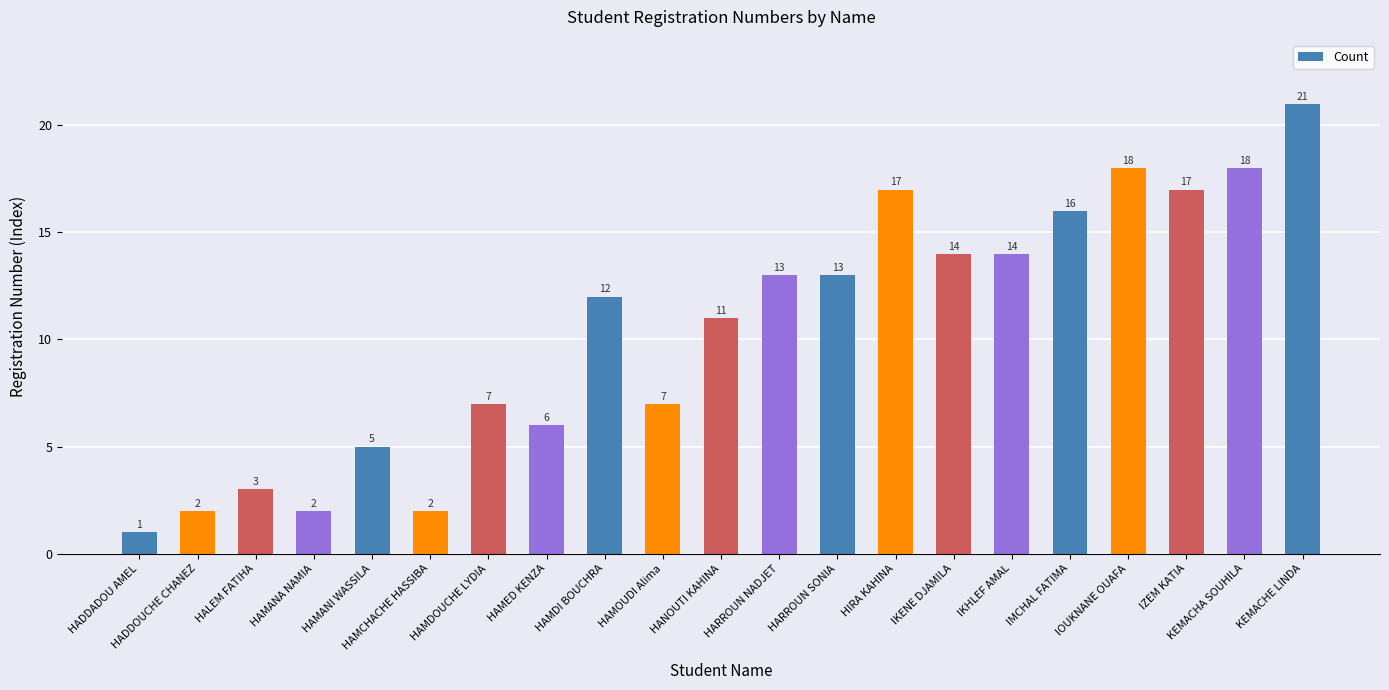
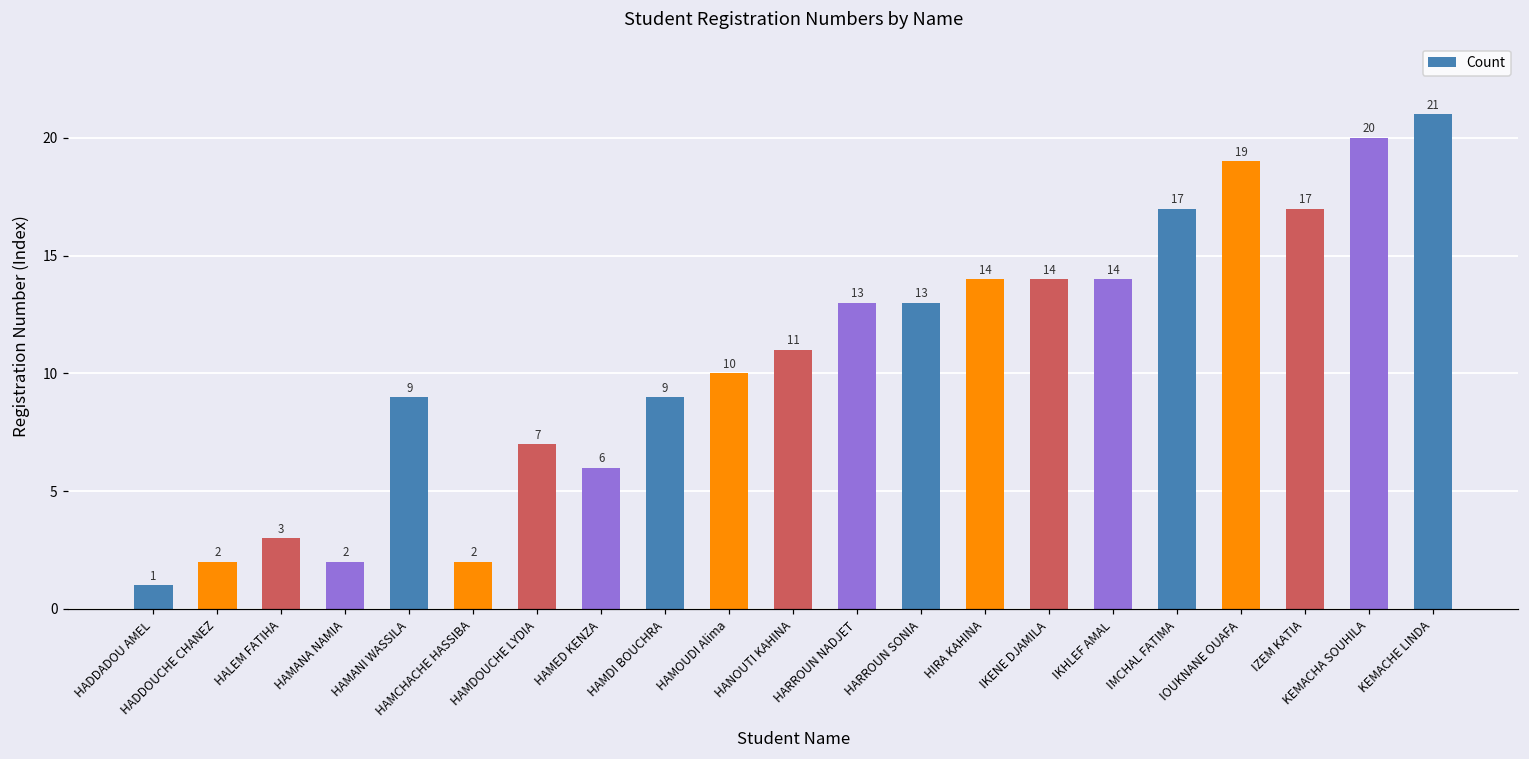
  {
    "HADDADOU AMEL": 1,
    "HADDOUCHE CHANEZ": 2,
    "HALEM FATIHA": 3,
    "HAMANA NAMIA": 2,
-   "HAMANI WASSILA": 5,
+   "HAMANI WASSILA": 9,
    "HAMCHACHE HASSIBA": 2,
    "HAMDOUCHE LYDIA": 7,
    "HAMED KENZA": 6,
-   "HAMDI BOUCHRA": 12,
-   "HAMOUDI Alima": 7,
+   "HAMDI BOUCHRA": 9,
+   "HAMOUDI Alima": 10,
    "HANOUTI KAHINA": 11,
    "HARROUN NADJET": 13,
    "HARROUN SONIA": 13,
-   "HIRA KAHINA": 17,
+   "HIRA KAHINA": 14,
    "IKENE DJAMILA": 14,
    "IKHLEF AMAL": 14,
-   "IMCHAL FATIMA": 16,
-   "IOUKNANE OUAFA": 18,
+   "IMCHAL FATIMA": 17,
+   "IOUKNANE OUAFA": 19,
    "IZEM KATIA": 17,
-   "KEMACHA SOUHILA": 18,
+   "KEMACHA SOUHILA": 20,
    "KEMACHE LINDA": 21
  }
